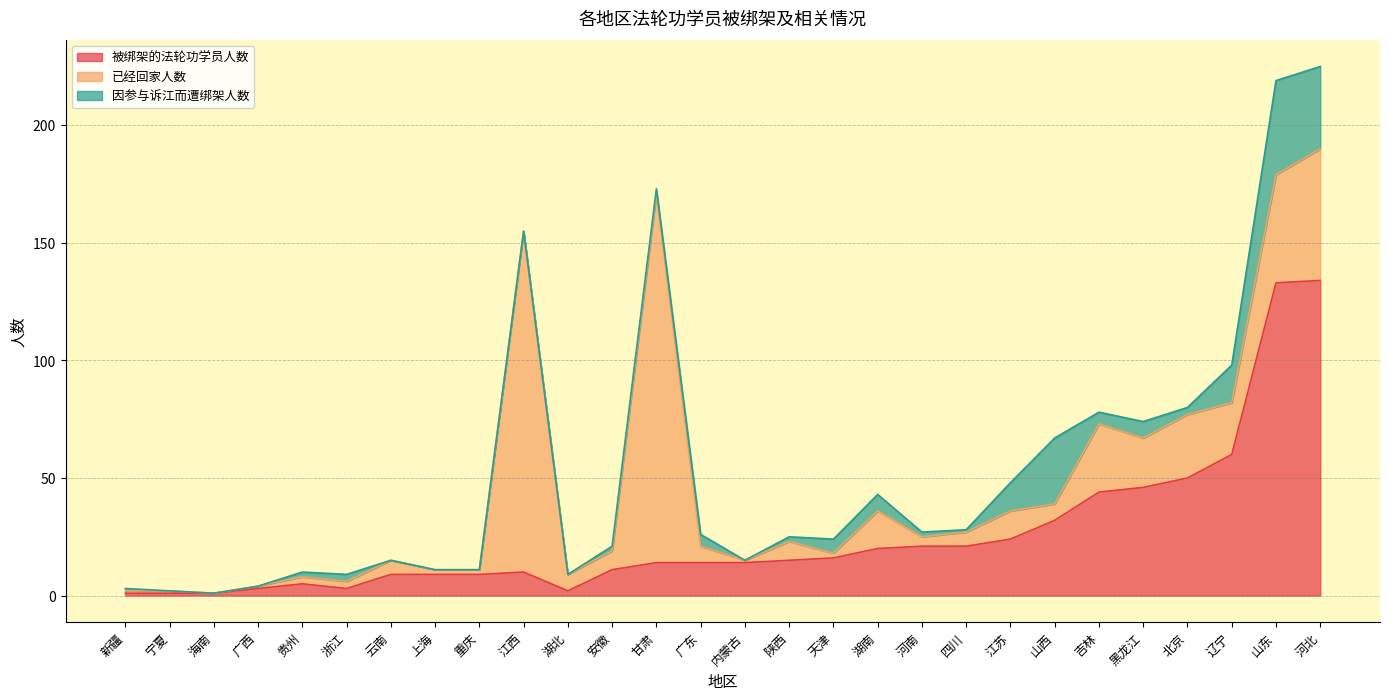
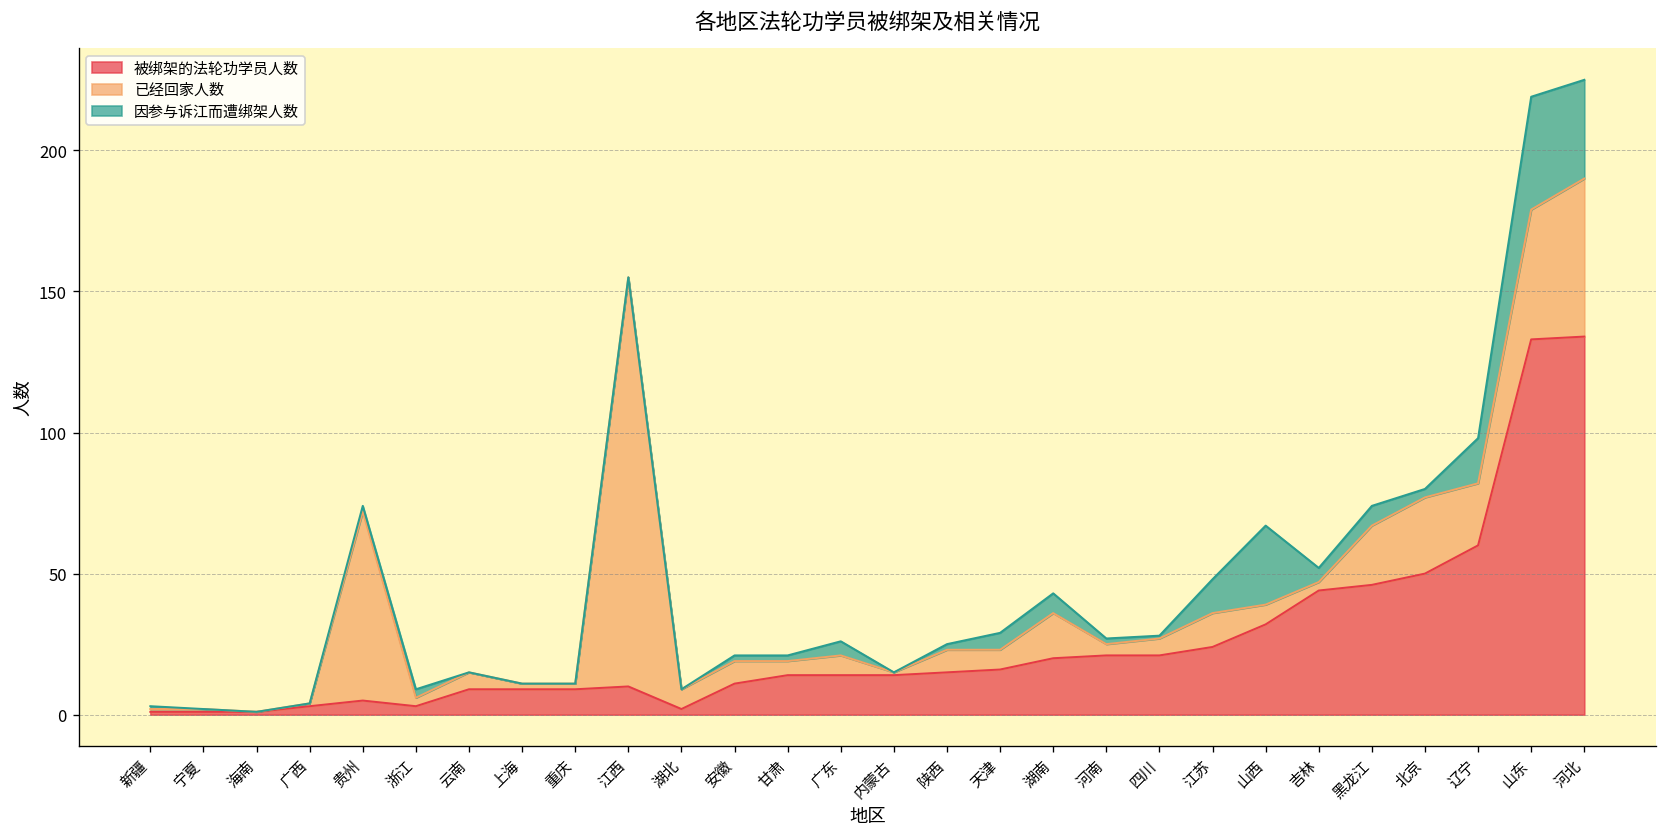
  {
    "被绑架的法轮功学员人数": {
      "贵州": 5,
      "浙江": 3,
      "云南": 9,
      "上海": 9,
      "重庆": 9,
      "江西": 10,
      "湖北": 2,
      "安徽": 11,
      "甘肃": 14,
      "广东": 14,
      "陕西": 15,
      "天津": 16,
      "湖南": 20,
      "河南": 21,
      "四川": 21,
      "江苏": 24,
      "山西": 32,
      "吉林": 44,
      "黑龙江": 46,
      "北京": 50,
      "辽宁": 60,
      "山东": 133,
      "河北": 134
    },
    "已经回家人数": {
-     "贵州": 3,
+     "贵州": 67,
      "浙江": 3,
      "安徽": 8,
-     "甘肃": 157,
+     "甘肃": 5,
      "广东": 7,
      "陕西": 8,
-     "天津": 2,
+     "天津": 7,
      "湖南": 16,
      "河南": 4,
      "江苏": 12,
      "山西": 7,
-     "吉林": 29,
+     "吉林": 3,
      "黑龙江": 21,
      "北京": 27,
      "辽宁": 22,
      "山东": 46,
      "河北": 56
    },
    "因参与诉江而遭绑架人数": {
      "贵州": 2,
      "浙江": 3,
      "安徽": 2,
      "甘肃": 2,
      "广东": 5,
      "陕西": 2,
      "天津": 6,
      "湖南": 7,
      "河南": 2,
      "江苏": 12,
      "山西": 28,
      "吉林": 5,
      "黑龙江": 7,
      "北京": 3,
      "辽宁": 16,
      "山东": 40,
      "河北": 35
    }
  }
